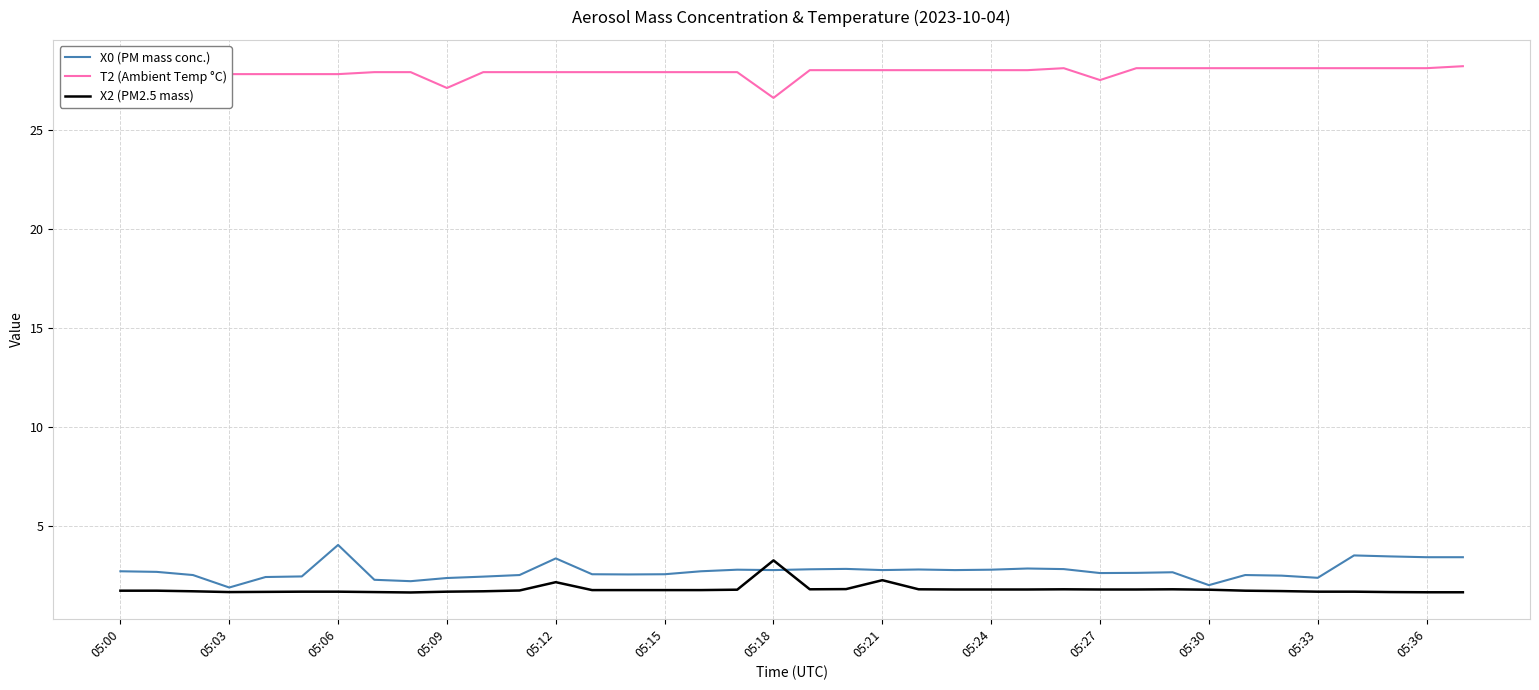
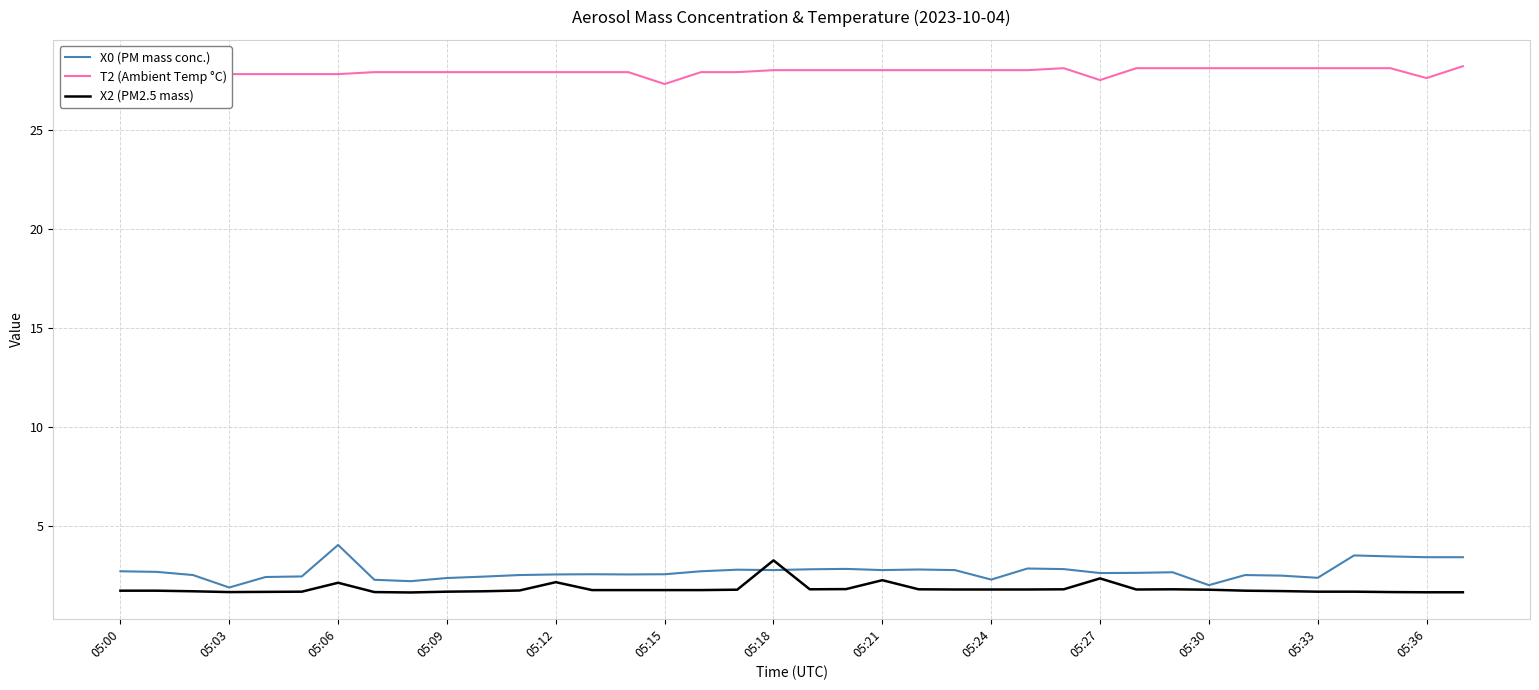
  {
    "X0 (PM mass conc.)": {
      "05:00": 2.7,
      "05:03": 1.9,
      "05:06": 4.0,
      "05:09": 2.4,
-     "05:12": 3.4,
+     "05:12": 2.5,
      "05:15": 2.6,
      "05:18": 2.8,
      "05:21": 2.8,
-     "05:24": 2.8,
+     "05:24": 2.3,
      "05:27": 2.6,
      "05:30": 2.0,
      "05:33": 2.4,
      "05:36": 3.4
    },
    "T2 (Ambient Temp °C)": {
      "05:06": 27.8,
-     "05:09": 27.1,
+     "05:09": 27.9,
      "05:12": 27.9,
-     "05:15": 27.9,
-     "05:18": 26.6,
+     "05:15": 27.3,
+     "05:18": 28.0,
      "05:21": 28.0,
      "05:24": 28.0,
      "05:27": 27.5,
      "05:30": 28.1,
      "05:33": 28.1,
-     "05:36": 28.1
+     "05:36": 27.6
    },
    "X2 (PM2.5 mass)": {
      "05:00": 1.7,
      "05:03": 1.7,
-     "05:06": 1.7,
+     "05:06": 2.1,
      "05:09": 1.7,
      "05:12": 2.2,
      "05:15": 1.8,
      "05:18": 3.3,
      "05:21": 2.3,
      "05:24": 1.8,
-     "05:27": 1.8,
+     "05:27": 2.3,
      "05:30": 1.8,
      "05:33": 1.7,
      "05:36": 1.6
    }
  }
